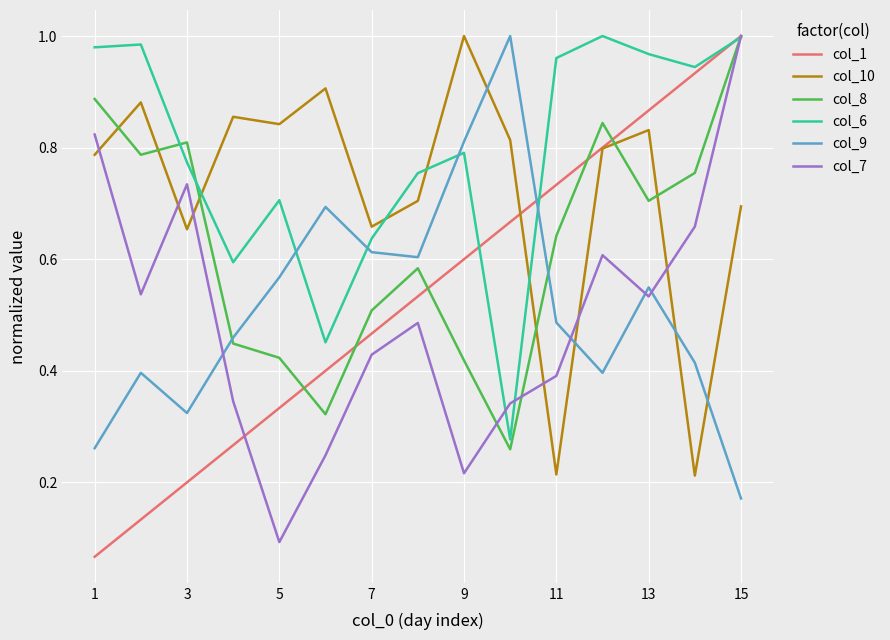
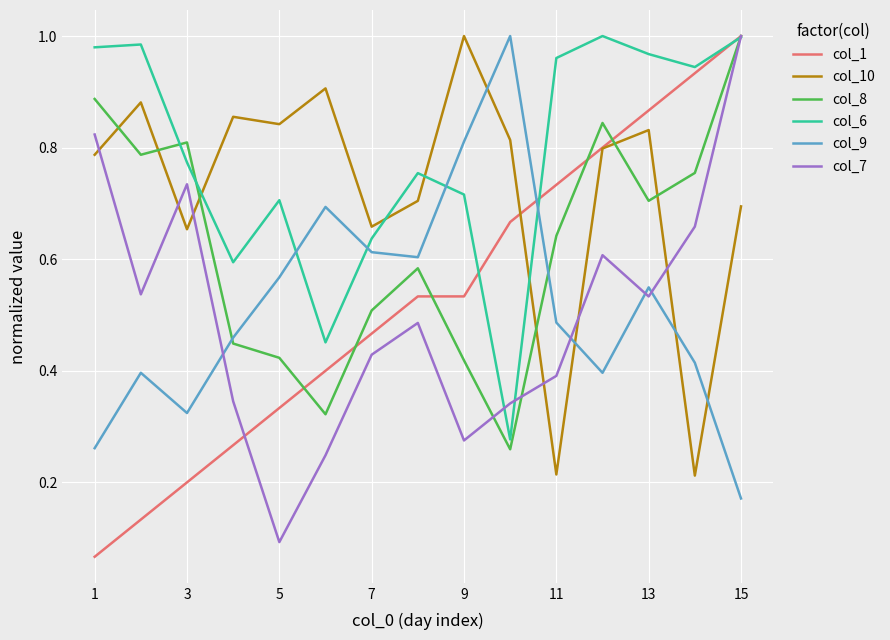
  {
    "col_1": {
      "1": 0.07,
      "3": 0.20,
      "5": 0.33,
      "7": 0.47,
-     "9": 0.60,
+     "9": 0.53,
      "11": 0.73,
      "13": 0.87
    },
    "col_10": {
      "1": 0.79,
      "3": 0.65,
      "5": 0.84,
      "7": 0.66,
      "9": 1.00,
      "11": 0.21,
      "13": 0.83,
      "15": 0.69
    },
    "col_8": {
      "1": 0.89,
      "3": 0.81,
      "5": 0.42,
      "7": 0.51,
      "9": 0.42,
      "11": 0.64,
      "13": 0.70
    },
    "col_6": {
      "1": 0.98,
      "3": 0.77,
      "5": 0.71,
      "7": 0.64,
-     "9": 0.79,
+     "9": 0.72,
      "11": 0.96,
      "13": 0.97
    },
    "col_9": {
      "1": 0.26,
      "3": 0.32,
      "5": 0.57,
      "7": 0.61,
      "9": 0.81,
      "11": 0.49,
      "13": 0.55,
      "15": 0.17
    },
    "col_7": {
      "1": 0.82,
      "3": 0.73,
      "5": 0.09,
      "7": 0.43,
-     "9": 0.22,
+     "9": 0.28,
      "11": 0.39,
      "13": 0.53
    }
  }
